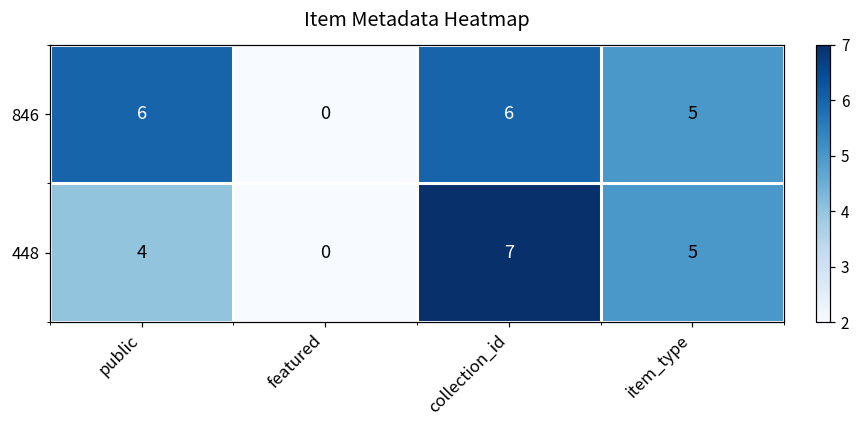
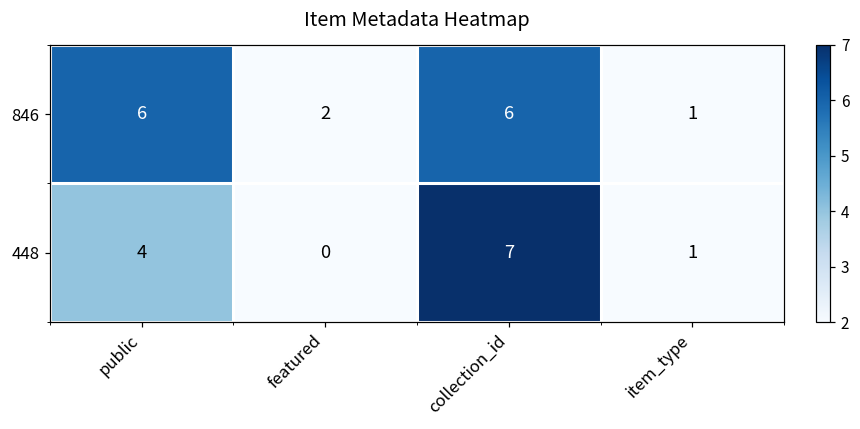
  {
    "846": {
      "public": 6,
-     "featured": 0,
+     "featured": 2,
      "collection_id": 6,
-     "item_type": 5
+     "item_type": 1
    },
    "448": {
      "public": 4,
      "featured": 0,
      "collection_id": 7,
-     "item_type": 5
+     "item_type": 1
    }
  }
